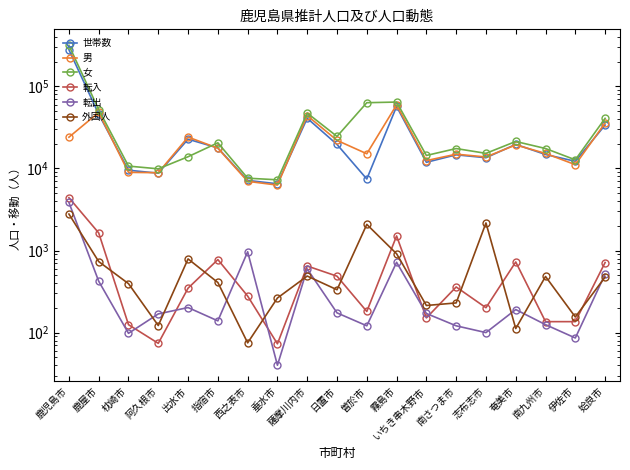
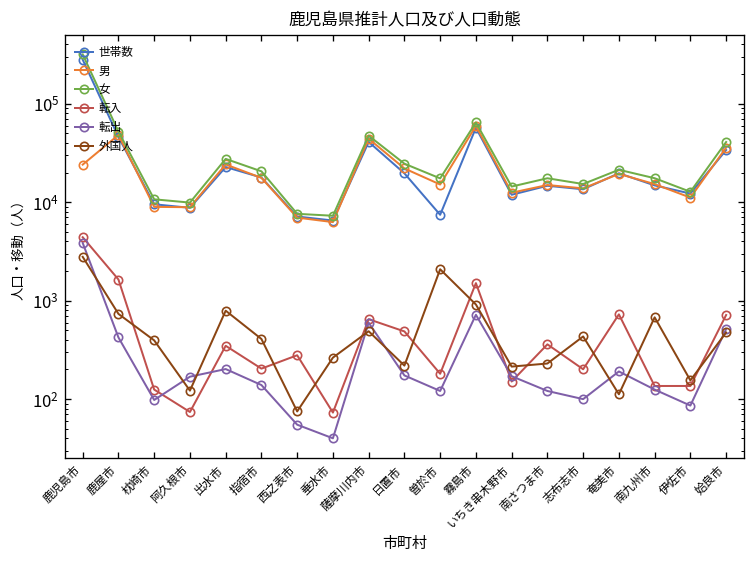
  {
    "世帯数": {
      "鹿児島市": 280000,
      "薩摩川内市": 40000,
      "日置市": 20000,
      "曽於市": 7000
    },
    "男": {
      "鹿児島市": 24000,
      "日置市": 22000,
      "曽於市": 15000,
      "伊佐市": 11000
    },
    "女": {
      "鹿児島市": 320000,
      "鹿屋市": 50000,
      "枕崎市": 11000,
      "阿久根市": 10000,
-     "出水市": 14000,
+     "出水市": 28000,
      "指宿市": 21000,
      "垂水市": 7000,
      "日置市": 25000,
-     "曽於市": 60000,
+     "曽於市": 17000,
      "霧島市": 60000,
      "いちき串木野市": 14000,
      "南さつま市": 18000,
      "志布志市": 15000,
      "奄美市": 21000,
      "南九州市": 18000,
      "姶良市": 40000
    },
    "転入": {
      "鹿児島市": 4000,
      "鹿屋市": 1600,
      "枕崎市": 130,
      "阿久根市": 70,
      "出水市": 350,
-     "指宿市": 800,
+     "指宿市": 200,
      "西之表市": 280,
      "垂水市": 70,
      "薩摩川内市": 600,
      "日置市": 500,
      "曽於市": 180,
      "霧島市": 1500,
      "いちき串木野市": 150,
      "南さつま市": 400,
      "志布志市": 200,
      "奄美市": 700,
      "南九州市": 140,
      "伊佐市": 140,
      "姶良市": 700
    },
    "転出": {
      "鹿児島市": 4000,
      "鹿屋市": 400,
      "枕崎市": 100,
      "阿久根市": 170,
      "出水市": 200,
      "指宿市": 140,
-     "西之表市": 1000,
+     "西之表市": 60,
      "垂水市": 40,
      "薩摩川内市": 600,
      "日置市": 170,
      "曽於市": 120,
      "霧島市": 700,
      "いちき串木野市": 170,
      "南さつま市": 120,
      "志布志市": 100,
      "奄美市": 190,
      "南九州市": 130,
      "伊佐市": 90,
      "姶良市": 500
    },
    "外国人": {
      "鹿児島市": 2800,
      "鹿屋市": 700,
      "枕崎市": 400,
      "阿久根市": 120,
      "出水市": 800,
      "指宿市": 400,
      "西之表市": 80,
      "垂水市": 260,
      "薩摩川内市": 500,
-     "日置市": 330,
+     "日置市": 220,
      "曽於市": 2100,
      "霧島市": 900,
      "いちき串木野市": 210,
      "南さつま市": 230,
-     "志布志市": 2200,
+     "志布志市": 400,
      "奄美市": 110,
-     "南九州市": 500,
+     "南九州市": 700,
      "伊佐市": 160,
      "姶良市": 500
    }
  }
